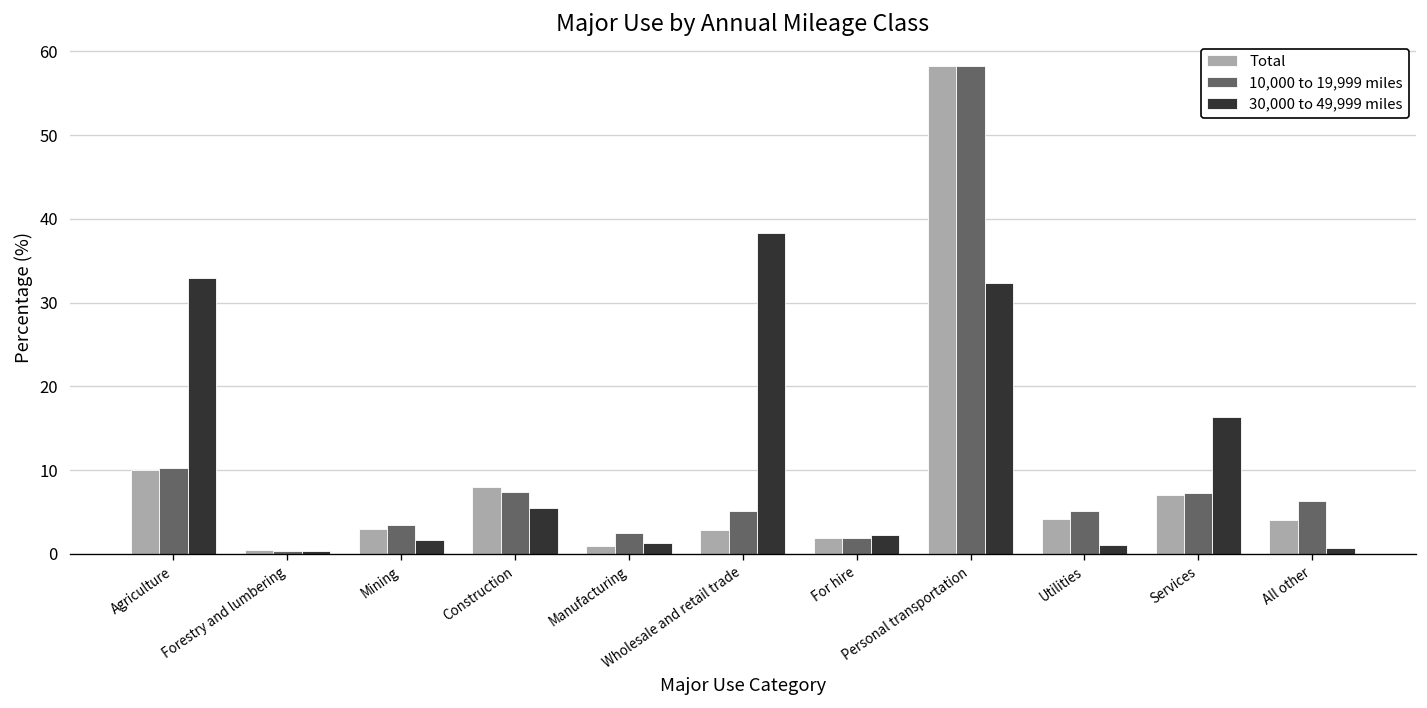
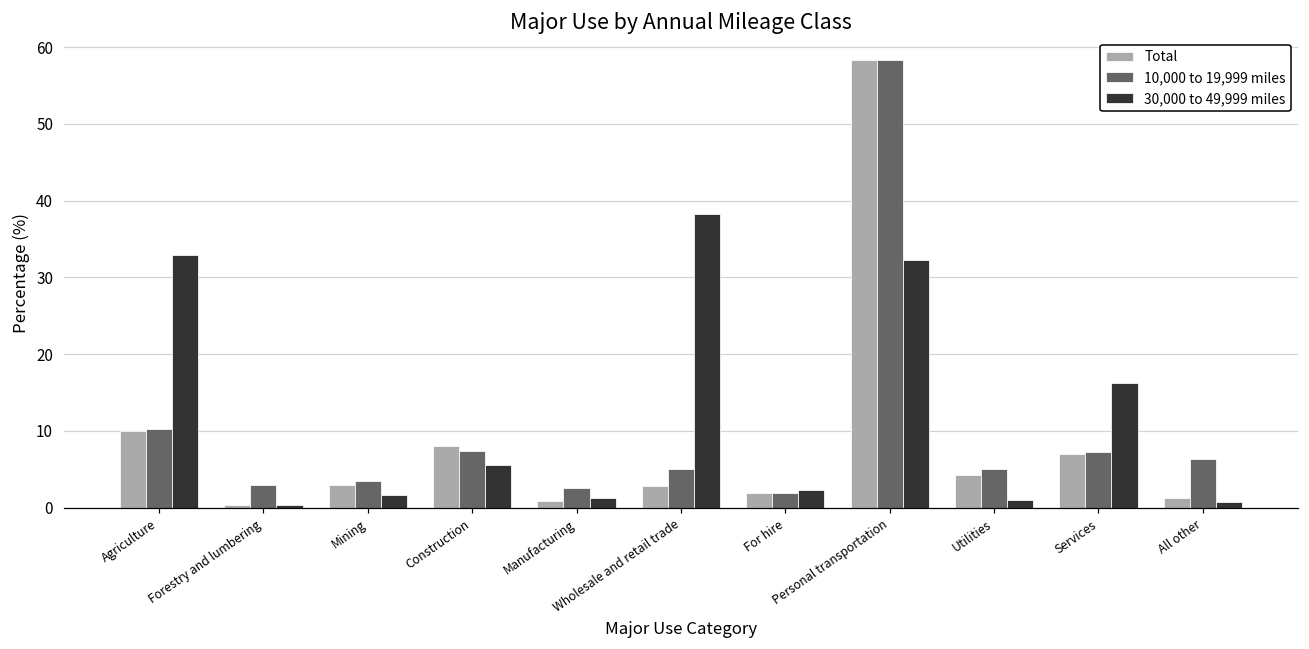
  {
    "Total": {
      "Agriculture": 10,
      "Forestry and lumbering": 0,
      "Mining": 3,
      "Construction": 8,
      "Manufacturing": 1,
      "Wholesale and retail trade": 3,
      "For hire": 2,
      "Personal transportation": 58,
      "Utilities": 4,
      "Services": 7,
-     "All other": 4
+     "All other": 1
    },
    "10,000 to 19,999 miles": {
      "Agriculture": 10,
-     "Forestry and lumbering": 0,
+     "Forestry and lumbering": 3,
      "Mining": 4,
      "Construction": 7,
      "Manufacturing": 3,
      "Wholesale and retail trade": 5,
      "For hire": 2,
      "Personal transportation": 58,
      "Utilities": 5,
      "Services": 7,
      "All other": 6
    },
    "30,000 to 49,999 miles": {
      "Agriculture": 33,
      "Mining": 2,
      "Construction": 6,
      "Manufacturing": 1,
      "Wholesale and retail trade": 38,
      "For hire": 2,
      "Personal transportation": 32,
      "Utilities": 1,
      "Services": 16,
      "All other": 1
    }
  }
